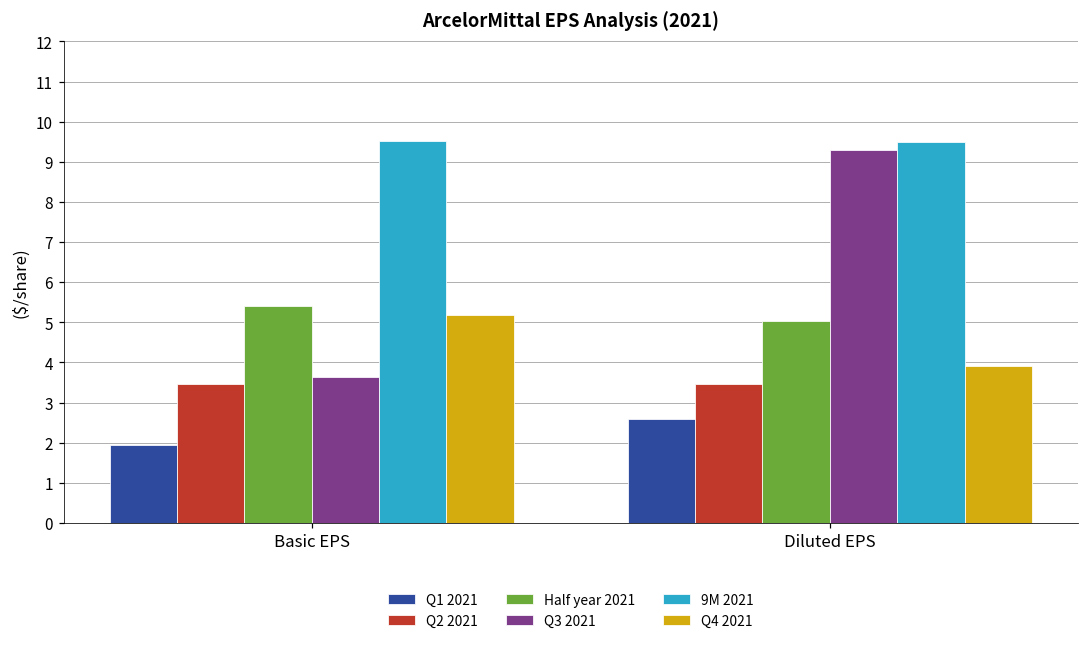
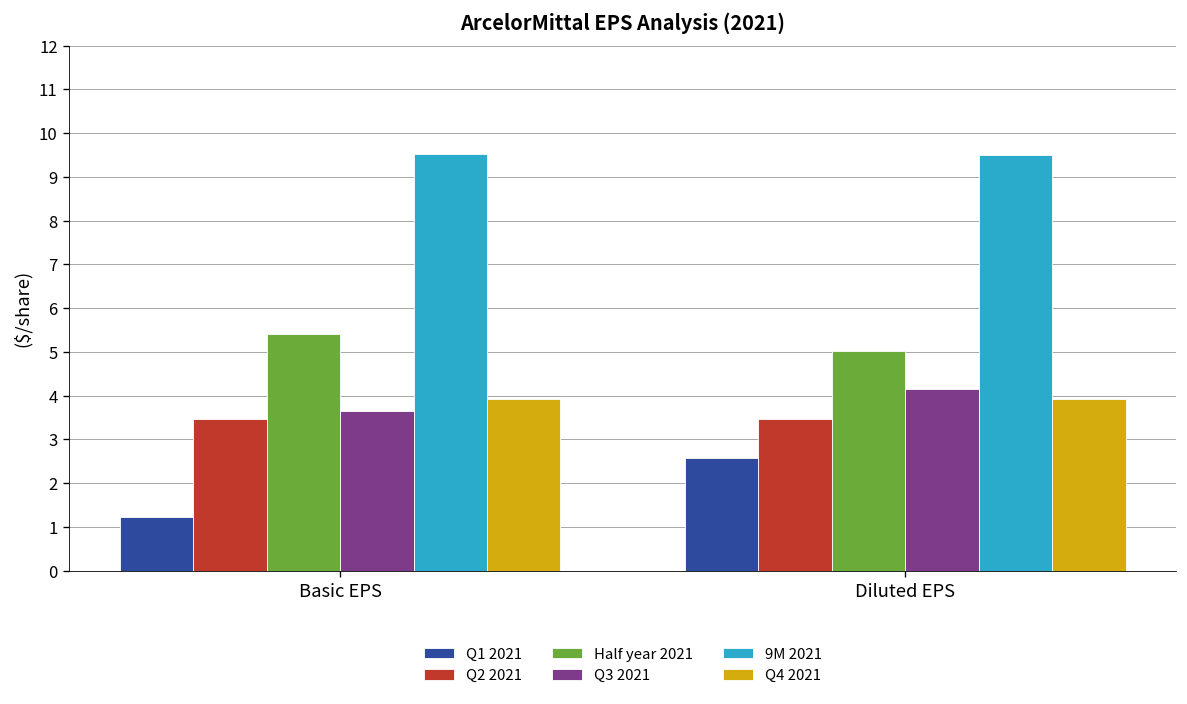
  {
    "Q1 2021": {
-     "Basic EPS": 1.9,
+     "Basic EPS": 1.2,
      "Diluted EPS": 2.6
    },
    "Q2 2021": {
      "Basic EPS": 3.5,
      "Diluted EPS": 3.5
    },
    "Half year 2021": {
      "Basic EPS": 5.4,
      "Diluted EPS": 5.0
    },
    "Q3 2021": {
      "Basic EPS": 3.6,
-     "Diluted EPS": 9.3
+     "Diluted EPS": 4.2
    },
    "9M 2021": {
      "Basic EPS": 9.5,
      "Diluted EPS": 9.5
    },
    "Q4 2021": {
-     "Basic EPS": 5.2,
+     "Basic EPS": 3.9,
      "Diluted EPS": 3.9
    }
  }
